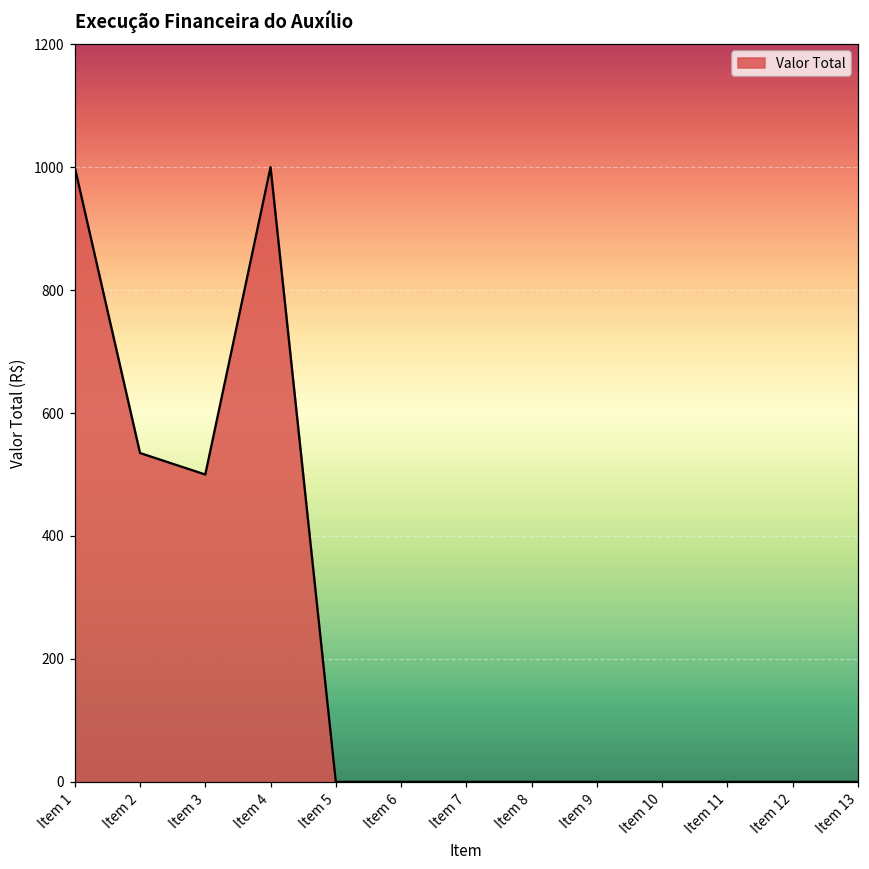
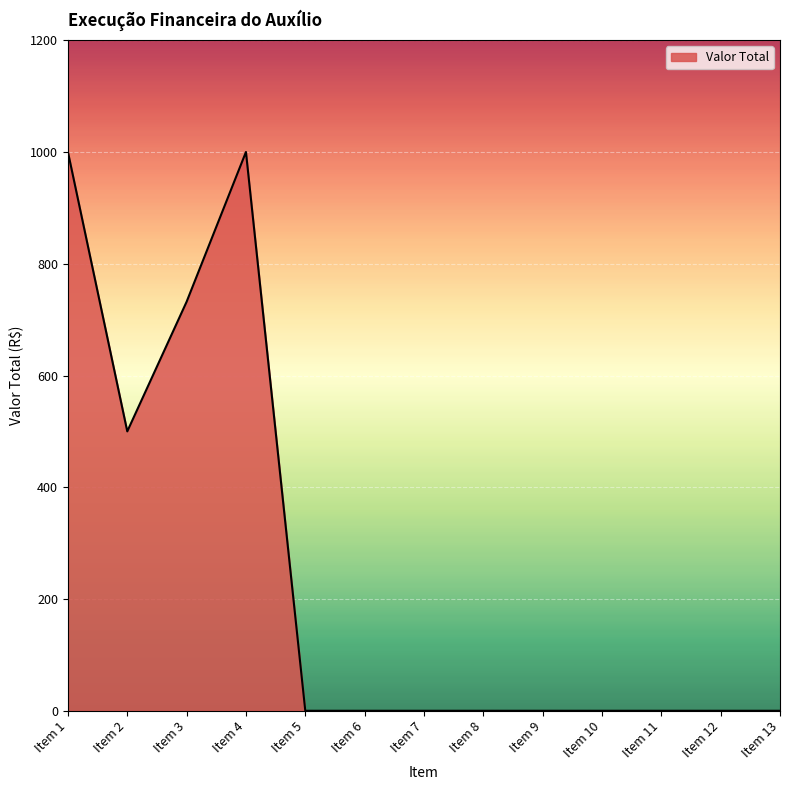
  {
    "Item 1": 1000,
-   "Item 2": 540,
-   "Item 3": 500,
+   "Item 2": 500,
+   "Item 3": 730,
    "Item 4": 1000,
    "Item 5": 0,
    "Item 6": 0,
    "Item 7": 0,
    "Item 8": 0,
    "Item 9": 0,
    "Item 10": 0,
    "Item 11": 0,
    "Item 12": 0,
    "Item 13": 0
  }
